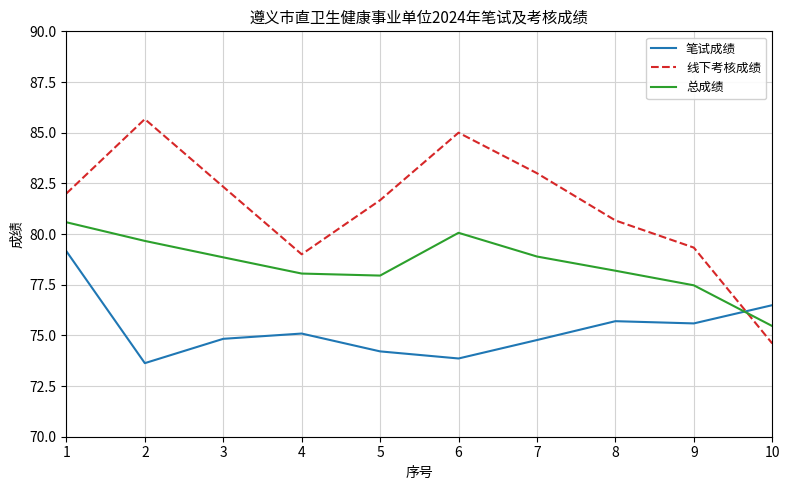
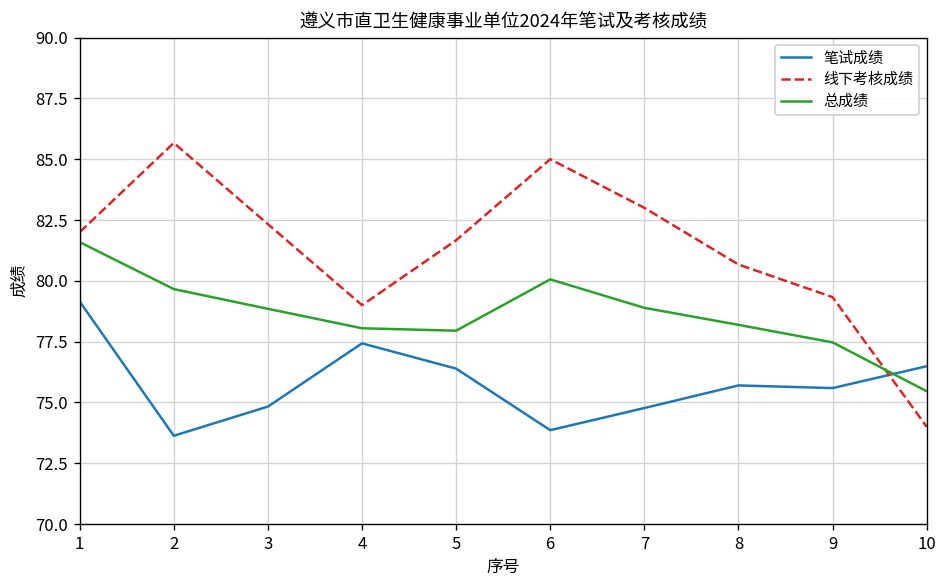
  {
    "笔试成绩": {
      "1": 79.2,
      "2": 73.6,
      "3": 74.8,
-     "4": 75.1,
-     "5": 74.2,
+     "4": 77.4,
+     "5": 76.4,
      "6": 73.9,
      "7": 74.8,
      "8": 75.7,
      "9": 75.6,
      "10": 76.5
    },
    "线下考核成绩": {
      "1": 82.0,
      "2": 85.7,
      "3": 82.3,
      "4": 79.0,
      "5": 81.7,
      "6": 85.0,
      "7": 83.0,
      "8": 80.7,
      "9": 79.3,
-     "10": 74.6
+     "10": 74.0
    },
    "总成绩": {
-     "1": 80.6,
+     "1": 81.6,
      "2": 79.7,
      "3": 78.9,
      "4": 78.1,
      "5": 78.0,
      "6": 80.1,
      "7": 78.9,
      "8": 78.2,
      "9": 77.5,
      "10": 75.5
    }
  }
